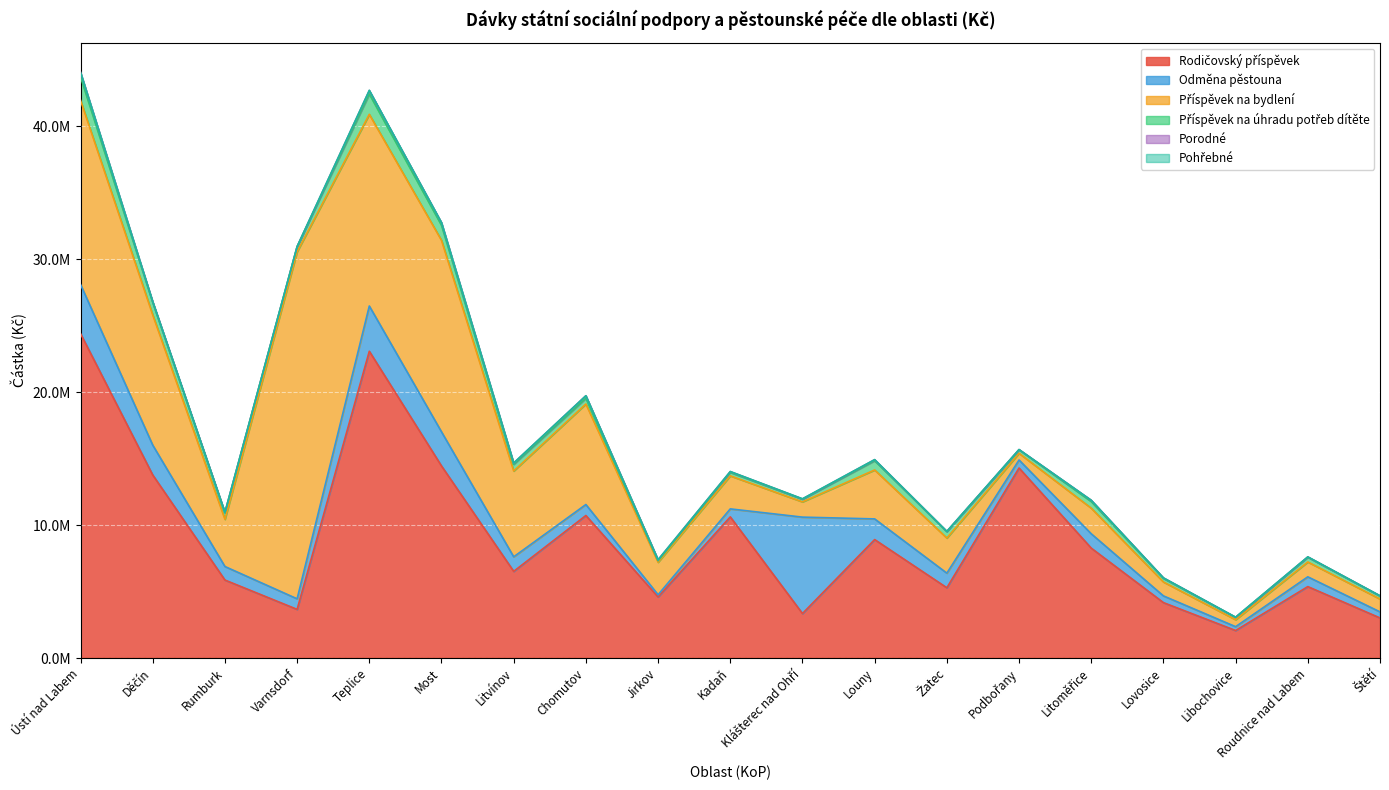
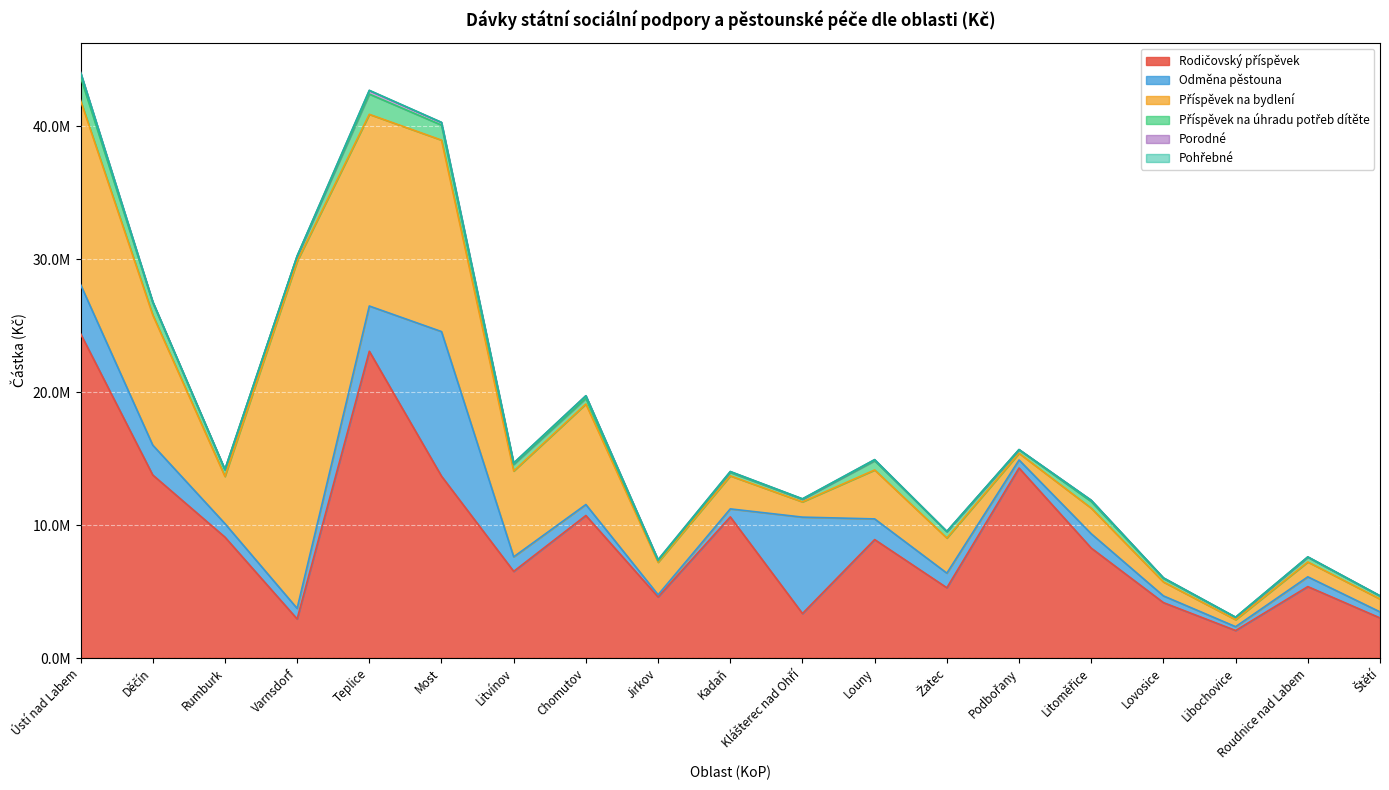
  {
    "Rodičovský příspěvek": {
      "Ústí nad Labem": 24400000,
      "Děčín": 13800000,
-     "Rumburk": 5900000,
-     "Varnsdorf": 3700000,
+     "Rumburk": 9100000,
+     "Varnsdorf": 2900000,
      "Teplice": 23100000,
-     "Most": 14500000,
+     "Most": 13700000,
      "Litvínov": 6500000,
      "Chomutov": 10700000,
      "Kadaň": 10600000,
      "Klášterec nad Ohří": 3300000,
      "Louny": 8900000,
      "Žatec": 5300000,
      "Podbořany": 14300000,
      "Litoměřice": 8300000,
      "Lovosice": 4200000,
      "Libochovice": 2100000,
      "Roudnice nad Labem": 5400000,
      "Štětí": 3000000
    },
    "Odměna pěstouna": {
      "Ústí nad Labem": 3700000,
      "Děčín": 2200000,
      "Rumburk": 1000000,
      "Varnsdorf": 800000,
      "Teplice": 3400000,
-     "Most": 2600000,
+     "Most": 10900000,
      "Litvínov": 1100000,
      "Chomutov": 800000,
      "Kadaň": 600000,
      "Klášterec nad Ohří": 7300000,
      "Louny": 1600000,
      "Žatec": 1100000,
      "Podbořany": 600000,
      "Litoměřice": 1100000,
      "Lovosice": 500000,
      "Libochovice": 300000,
      "Roudnice nad Labem": 700000,
      "Štětí": 500000
    },
    "Příspěvek na bydlení": {
      "Ústí nad Labem": 13900000,
      "Děčín": 9800000,
      "Rumburk": 3500000,
      "Varnsdorf": 26100000,
      "Teplice": 14400000,
      "Most": 14400000,
      "Litvínov": 6500000,
      "Chomutov": 7600000,
      "Kadaň": 2500000,
      "Klášterec nad Ohří": 1100000,
      "Louny": 3700000,
      "Žatec": 2600000,
      "Podbořany": 500000,
      "Litoměřice": 1900000,
      "Lovosice": 1000000,
      "Roudnice nad Labem": 1100000,
      "Štětí": 1000000
    }
  }
